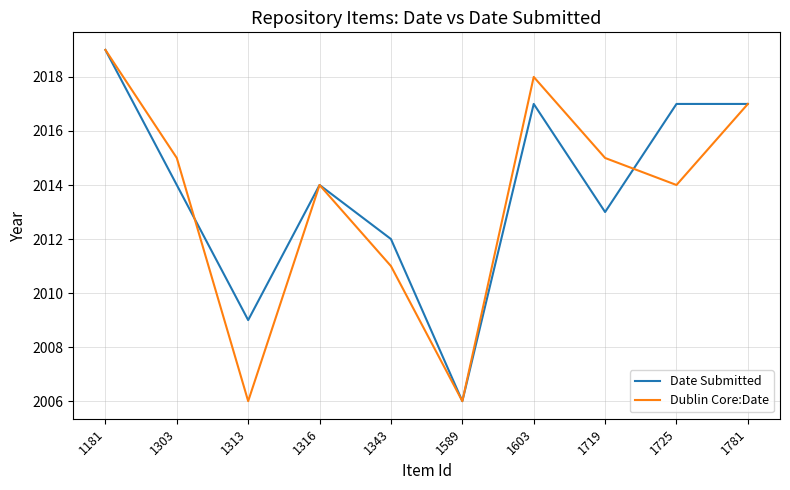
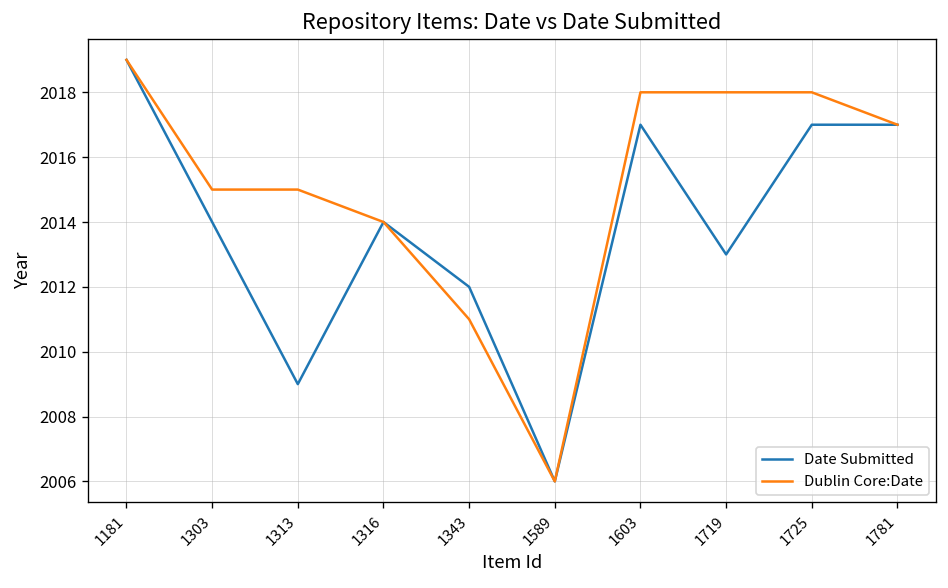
  {
    "Date Submitted": {
      "1303": 2014,
      "1313": 2009,
      "1343": 2012,
      "1603": 2017,
      "1719": 2013,
      "1725": 2017
    },
    "Dublin Core:Date": {
      "1303": 2015,
-     "1313": 2006,
+     "1313": 2015,
      "1343": 2011,
      "1603": 2018,
-     "1719": 2015,
-     "1725": 2014
+     "1719": 2018,
+     "1725": 2018
    }
  }
